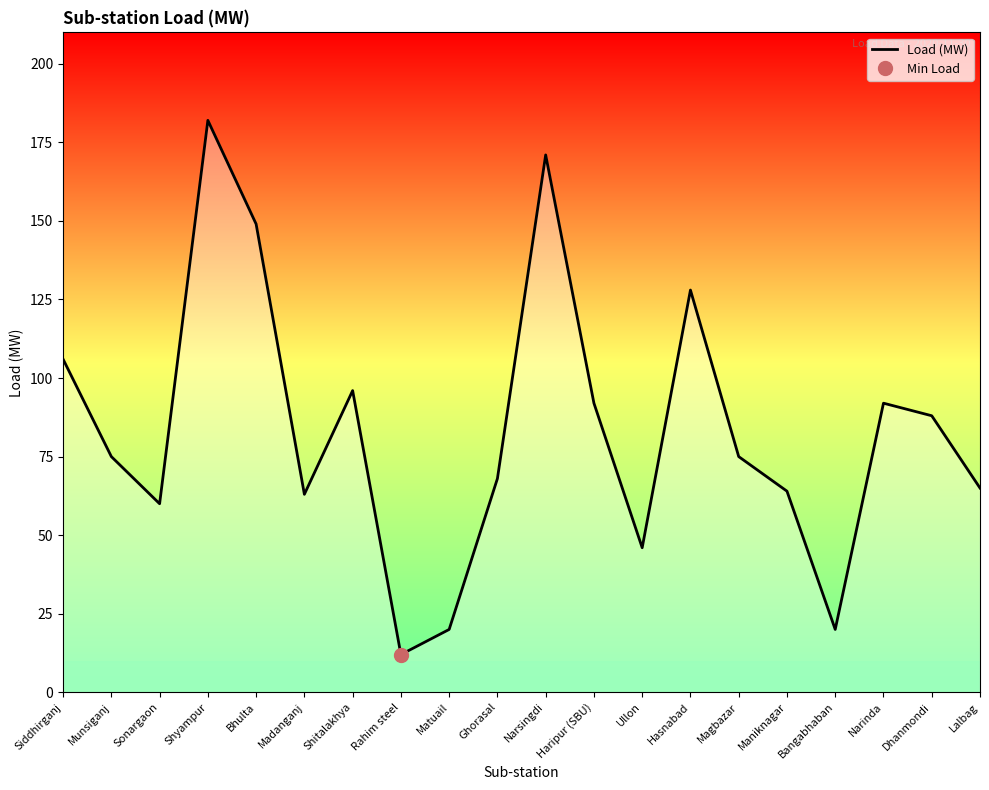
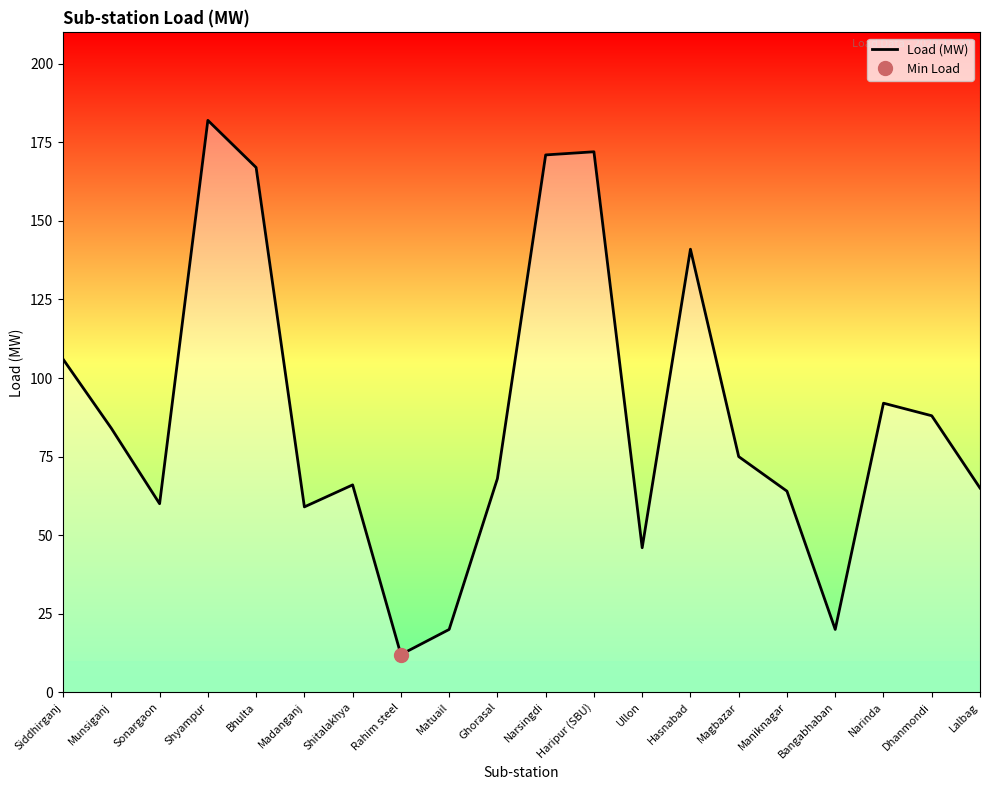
  {
    "Load (MW)": {
      "Siddhirganj": 106,
-     "Munsiganj": 75,
+     "Munsiganj": 84,
      "Sonargaon": 60,
      "Shyampur": 182,
-     "Bhulta": 149,
-     "Madanganj": 63,
-     "Shitalakhya": 96,
+     "Bhulta": 167,
+     "Madanganj": 59,
+     "Shitalakhya": 66,
      "Matuail": 20,
      "Ghorasal": 68,
      "Narsingdi": 171,
-     "Haripur (SBU)": 92,
+     "Haripur (SBU)": 172,
      "Ullon": 46,
-     "Hasnabad": 128,
+     "Hasnabad": 141,
      "Magbazar": 75,
      "Maniknagar": 64,
      "Bangabhaban": 20,
      "Narinda": 92,
      "Dhanmondi": 88,
      "Lalbag": 65
    }
  }
